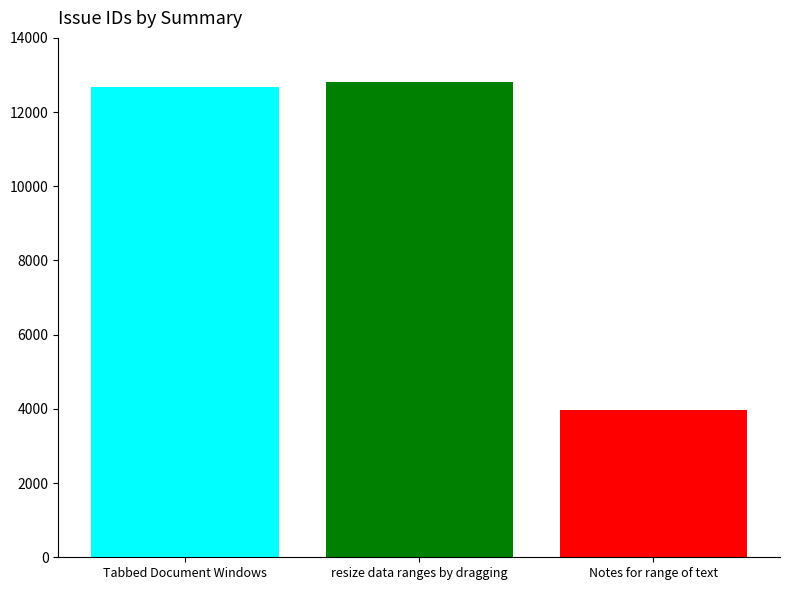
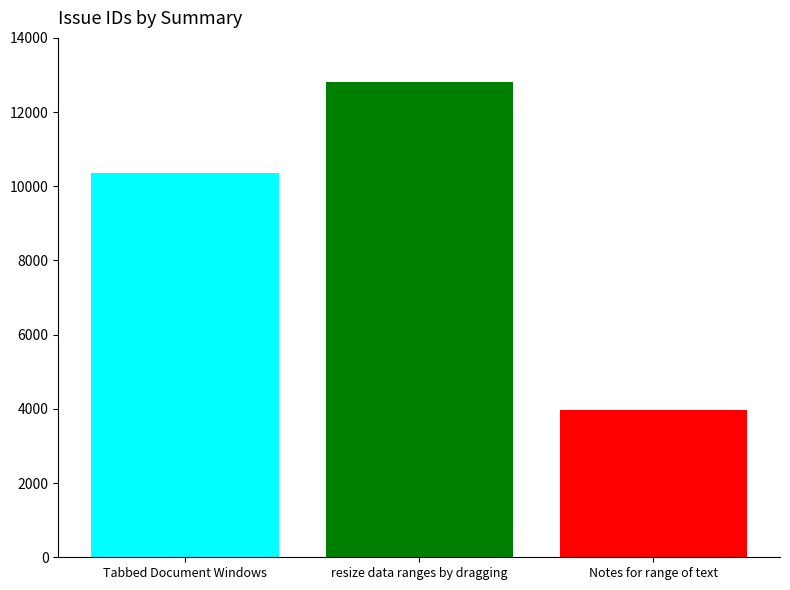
  {
-   "Tabbed Document Windows": 12700,
+   "Tabbed Document Windows": 10300,
    "resize data ranges by dragging": 12800,
    "Notes for range of text": 4000
  }
